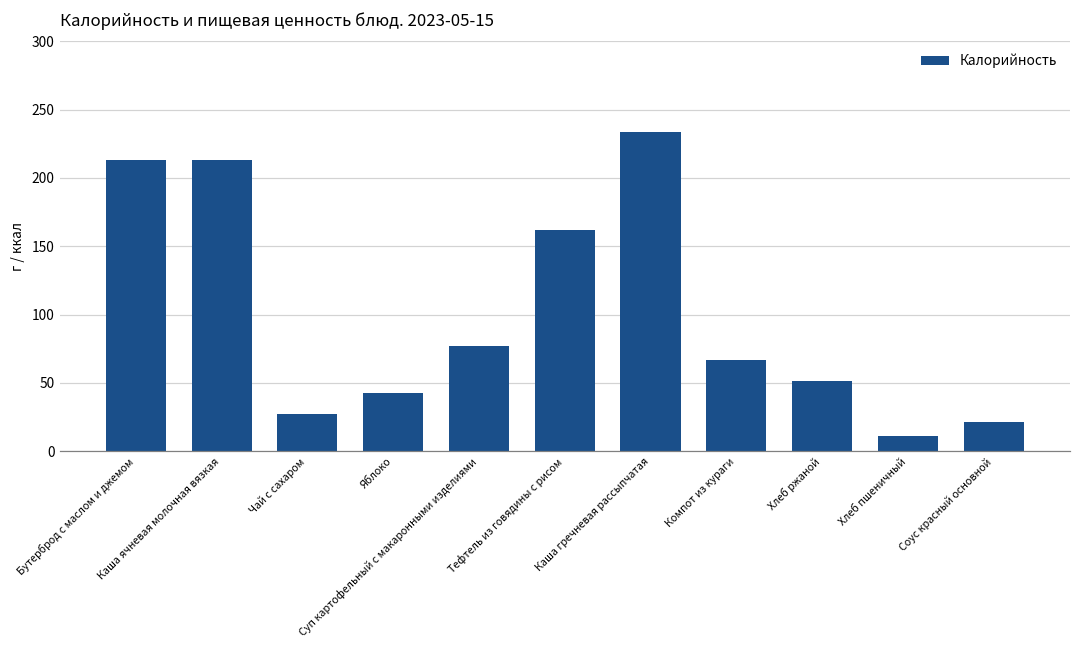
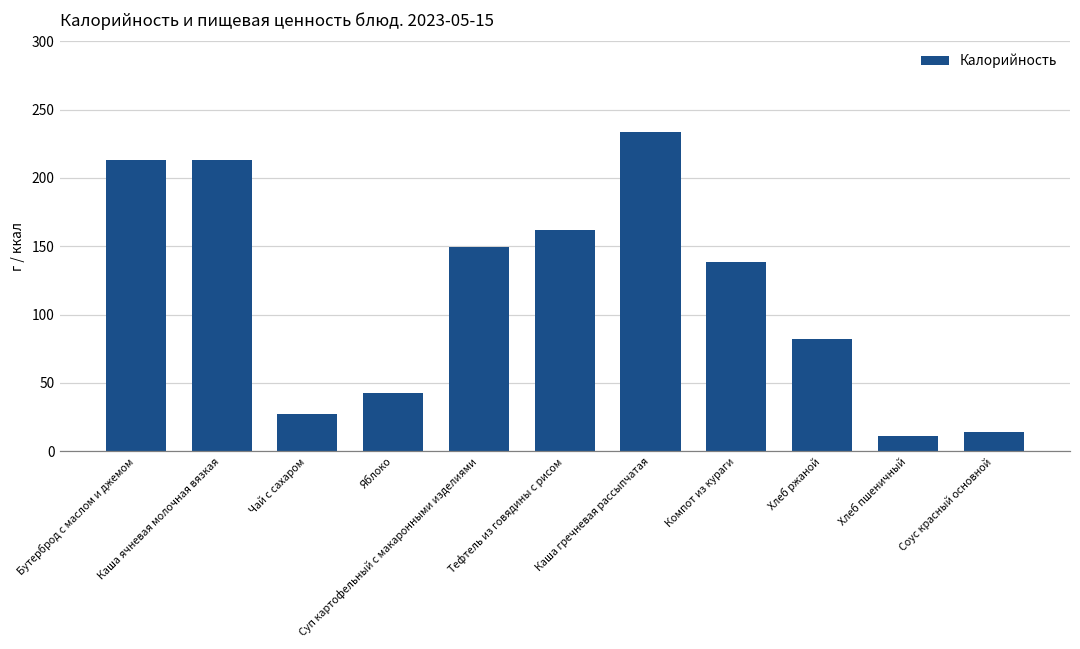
  {
    "Бутерброд с маслом и джемом": 213,
    "Каша ячневая молочная вязкая": 213,
    "Чай с сахаром": 27,
    "Яблоко": 42,
-   "Суп картофельный с макаронными изделиями": 77,
+   "Суп картофельный с макаронными изделиями": 150,
    "Тефтель из говядины с рисом": 162,
    "Каша гречневая рассыпчатая": 234,
-   "Компот из кураги": 67,
-   "Хлеб ржаной": 51,
+   "Компот из кураги": 138,
+   "Хлеб ржаной": 82,
    "Хлеб пшеничный": 11,
-   "Соус красный основной": 21
+   "Соус красный основной": 14
  }
